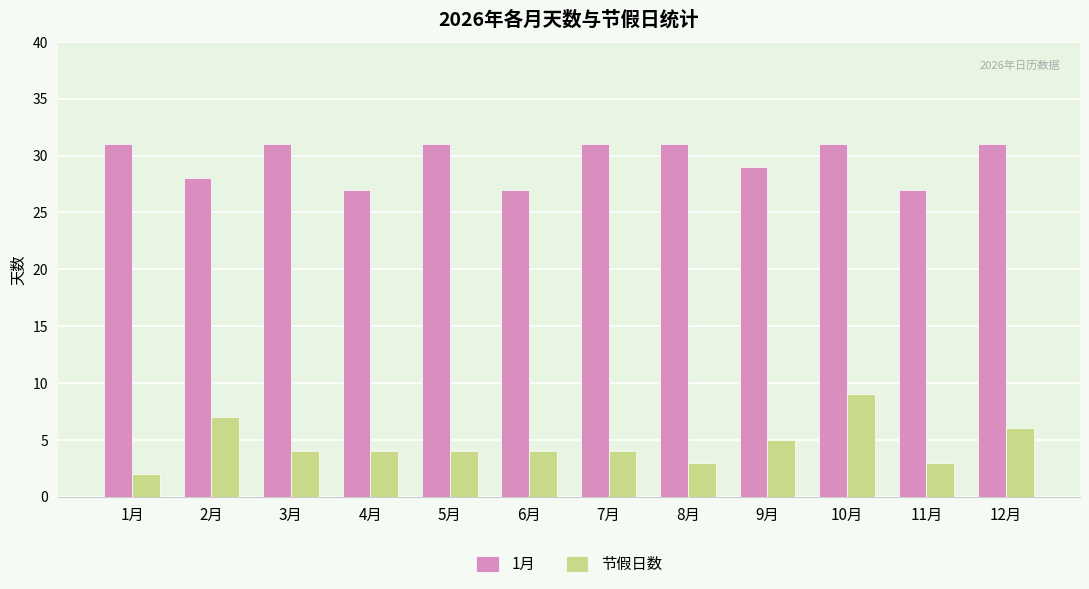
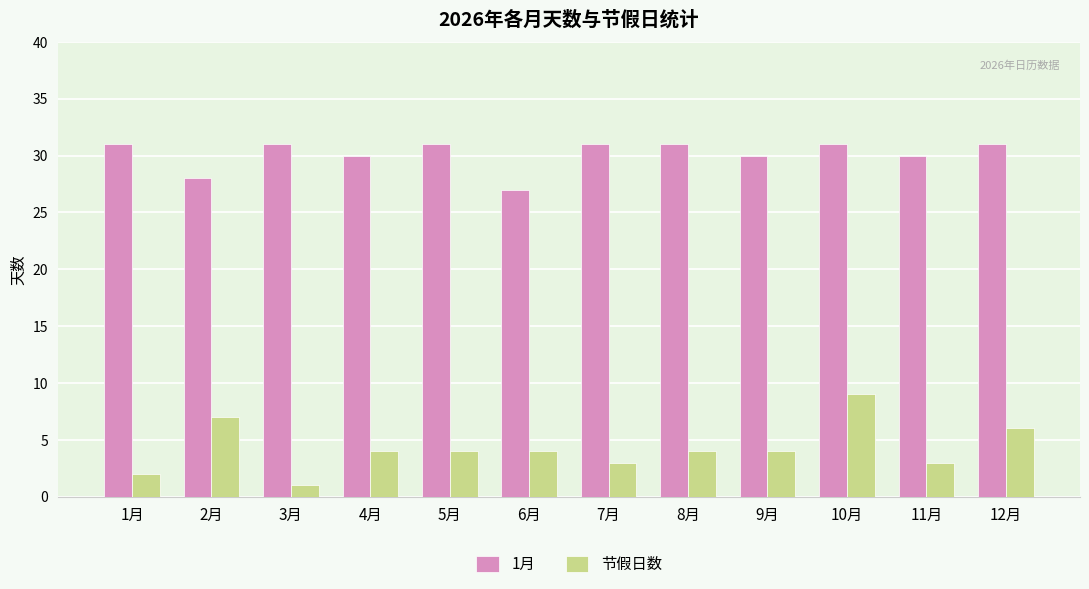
  {
    "1月": {
      "1月": 31,
      "2月": 28,
      "3月": 31,
-     "4月": 27,
+     "4月": 30,
      "5月": 31,
      "6月": 27,
      "7月": 31,
      "8月": 31,
-     "9月": 29,
+     "9月": 30,
      "10月": 31,
-     "11月": 27,
+     "11月": 30,
      "12月": 31
    },
    "节假日数": {
      "1月": 2,
      "2月": 7,
-     "3月": 4,
+     "3月": 1,
      "4月": 4,
      "5月": 4,
      "6月": 4,
-     "7月": 4,
-     "8月": 3,
-     "9月": 5,
+     "7月": 3,
+     "8月": 4,
+     "9月": 4,
      "10月": 9,
      "11月": 3,
      "12月": 6
    }
  }
